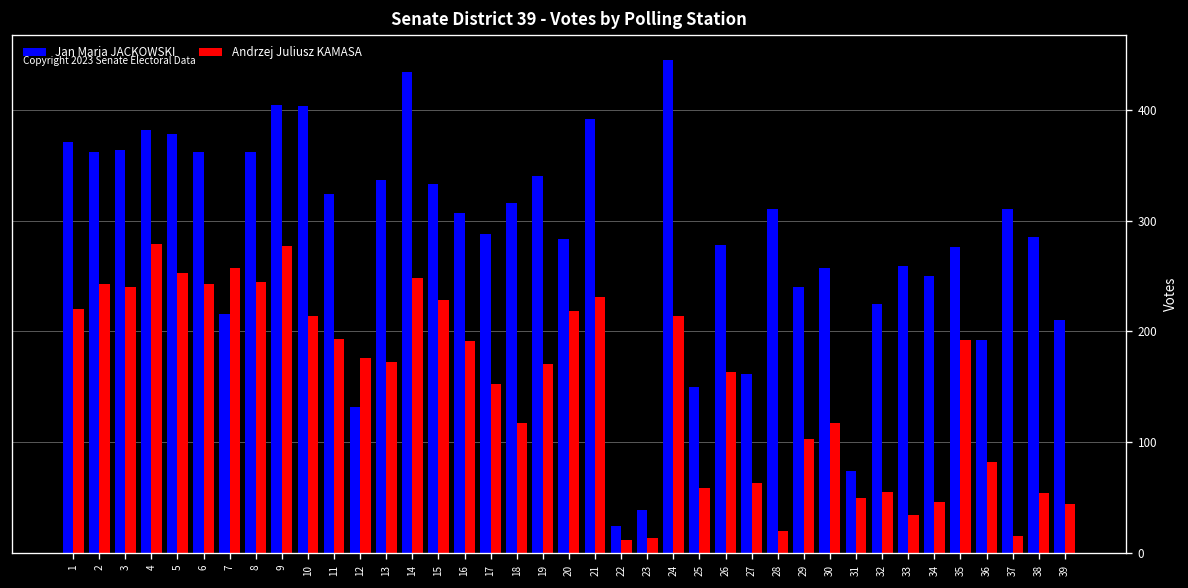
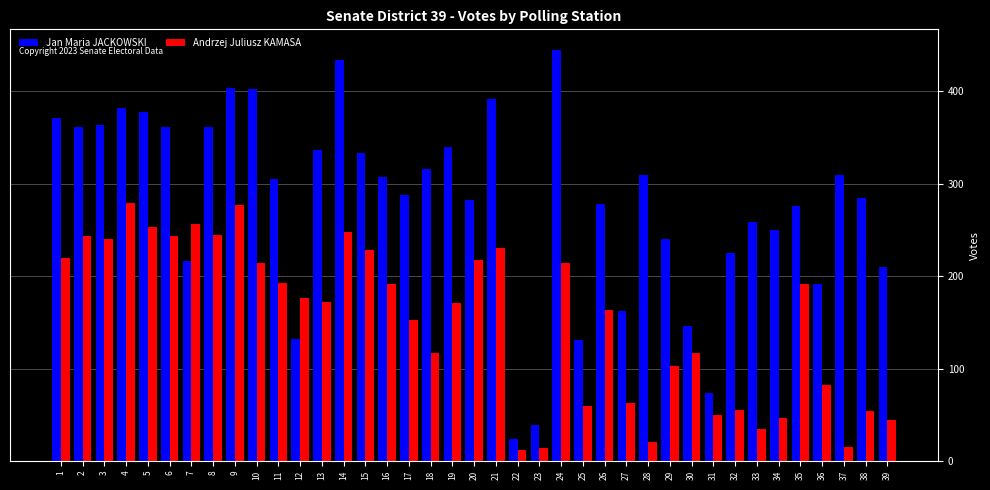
  {
    "Jan Maria JACKOWSKI": {
      "1": 370,
      "2": 360,
      "3": 360,
      "4": 380,
      "5": 380,
      "6": 360,
      "7": 220,
      "8": 360,
      "9": 400,
      "10": 400,
-     "11": 320,
+     "11": 310,
      "12": 130,
      "13": 340,
      "14": 430,
      "15": 330,
      "16": 310,
      "17": 290,
      "18": 320,
      "19": 340,
      "20": 280,
      "21": 390,
      "22": 20,
      "23": 40,
      "24": 450,
-     "25": 150,
+     "25": 130,
      "26": 280,
      "27": 160,
      "28": 310,
      "29": 240,
-     "30": 260,
+     "30": 150,
      "31": 70,
      "32": 230,
      "33": 260,
      "34": 250,
      "35": 280,
      "36": 190,
      "37": 310,
      "38": 290,
      "39": 210
    },
    "Andrzej Juliusz KAMASA": {
      "1": 220,
      "2": 240,
      "3": 240,
      "4": 280,
      "5": 250,
      "6": 240,
      "7": 260,
      "8": 250,
      "9": 280,
      "10": 210,
      "11": 190,
      "12": 180,
      "13": 170,
      "14": 250,
      "15": 230,
      "16": 190,
      "17": 150,
      "18": 120,
      "19": 170,
      "20": 220,
      "21": 230,
      "22": 10,
      "23": 10,
      "24": 210,
      "25": 60,
      "26": 160,
      "27": 60,
      "28": 20,
      "29": 100,
      "30": 120,
      "31": 50,
      "32": 60,
      "33": 30,
      "34": 50,
      "35": 190,
      "36": 80,
      "37": 20,
      "38": 50,
      "39": 40
    }
  }
